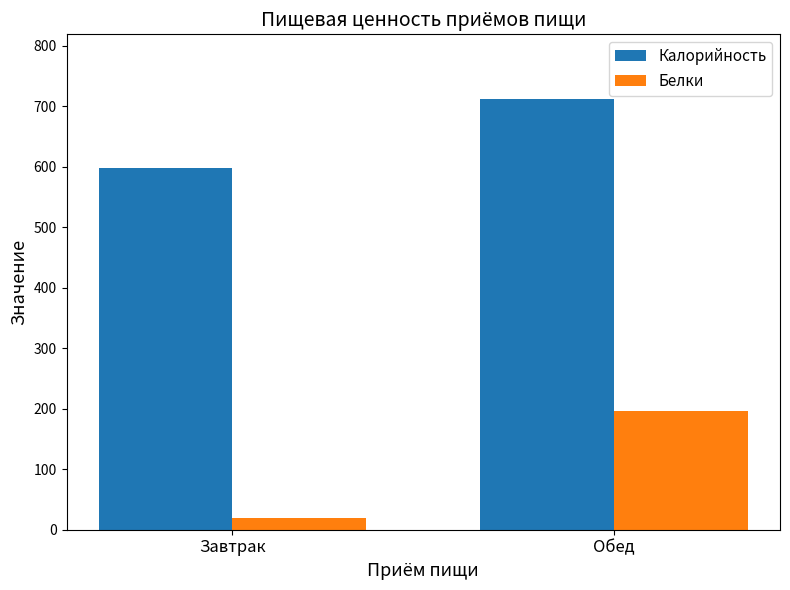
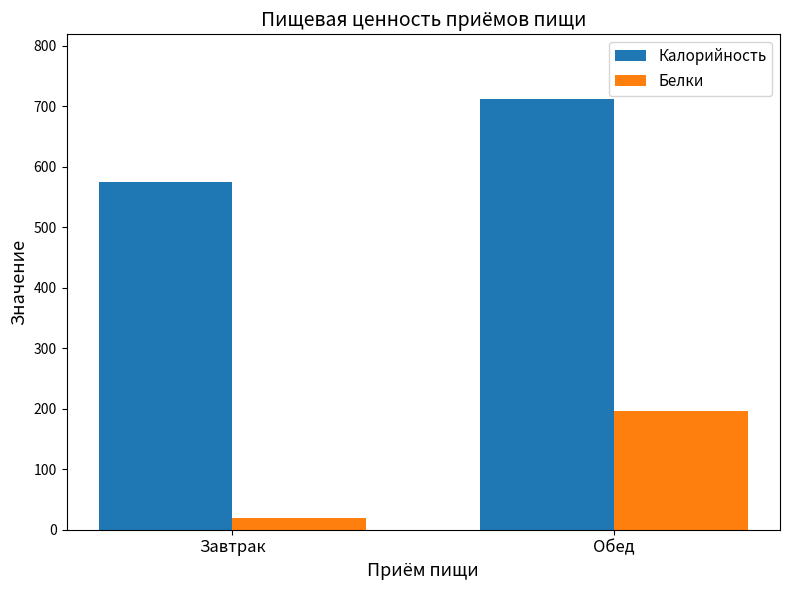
  {
    "Калорийность": {
-     "Завтрак": 600,
+     "Завтрак": 570,
      "Обед": 710
    },
    "Белки": {
      "Завтрак": 20,
      "Обед": 200
    }
  }
